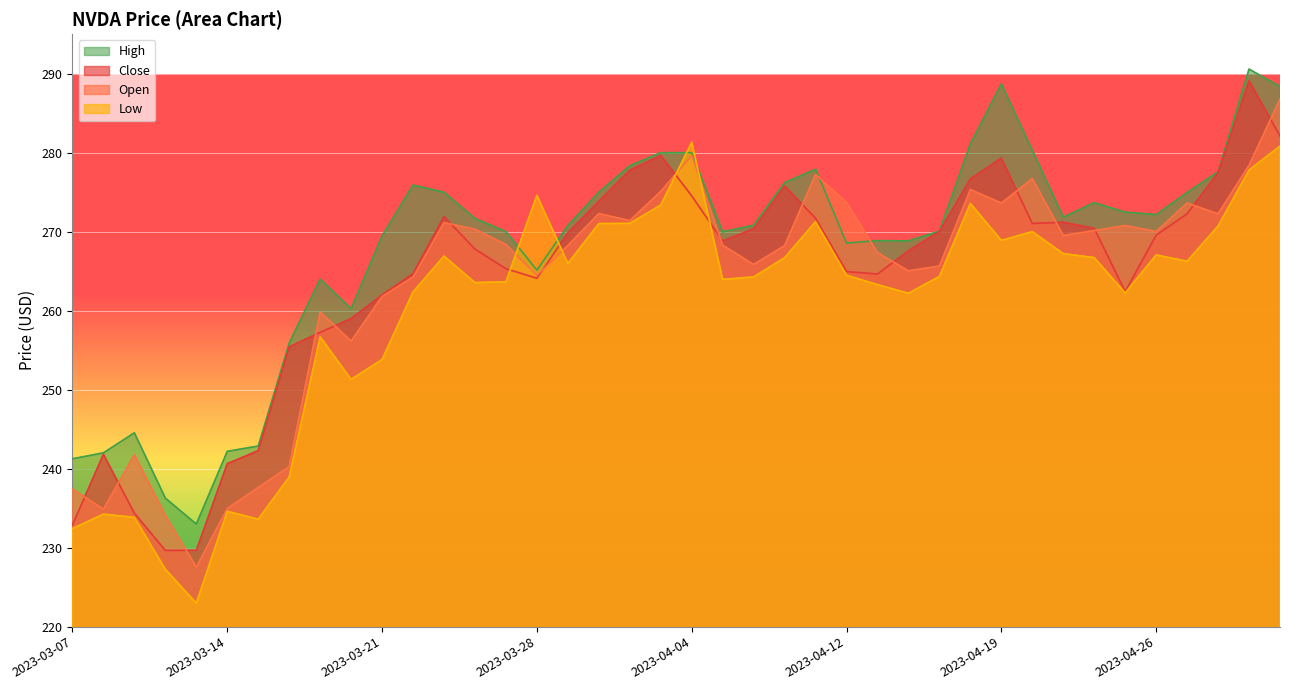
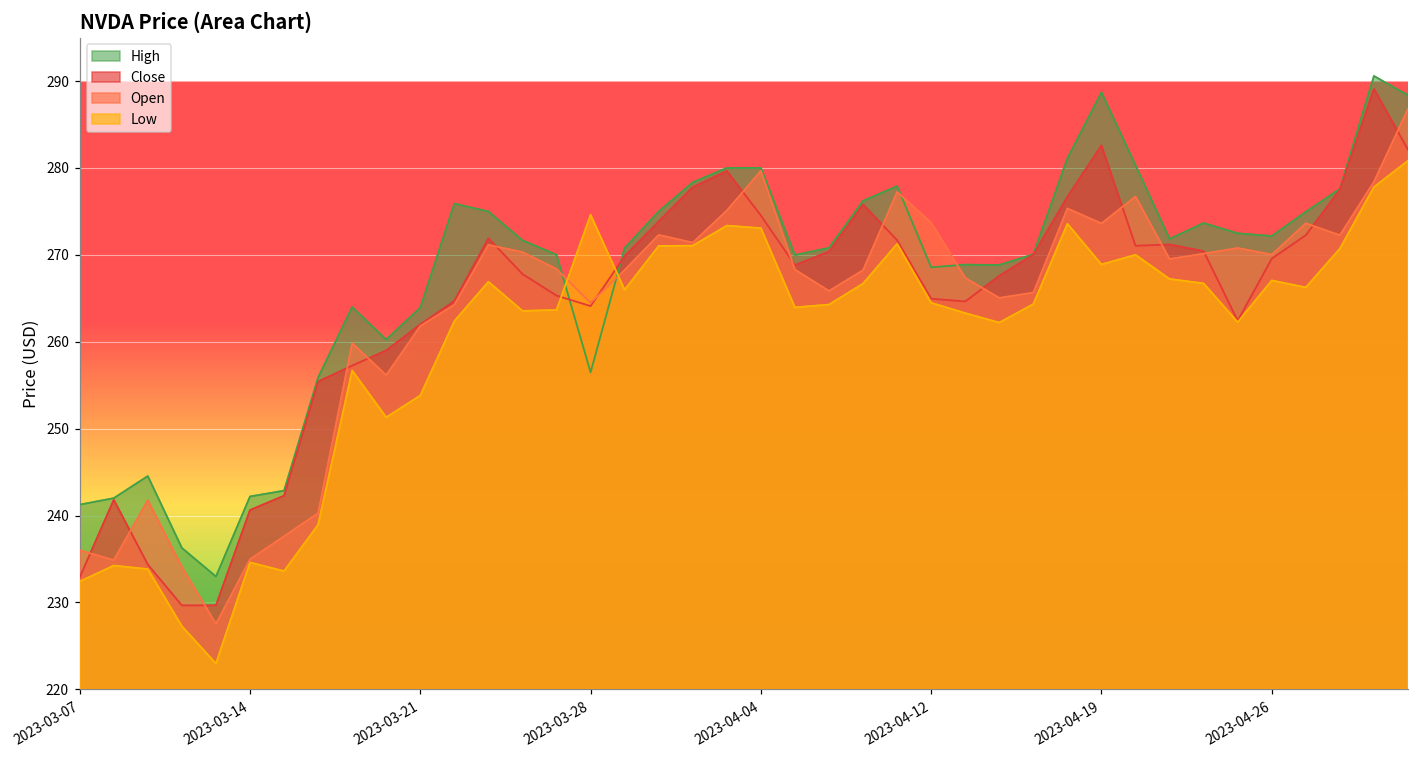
  {
    "High": {
      "2023-03-07": 241,
      "2023-03-14": 242,
-     "2023-03-21": 269,
-     "2023-03-28": 265,
+     "2023-03-21": 264,
+     "2023-03-28": 256,
      "2023-04-04": 280,
      "2023-04-12": 269,
      "2023-04-19": 289,
      "2023-04-26": 272
    },
    "Close": {
      "2023-03-07": 233,
      "2023-03-14": 241,
      "2023-03-28": 264,
      "2023-04-04": 275,
      "2023-04-12": 265,
-     "2023-04-19": 279,
+     "2023-04-19": 283,
      "2023-04-26": 270
    },
    "Open": {
-     "2023-03-07": 237,
+     "2023-03-07": 236,
      "2023-03-14": 235,
      "2023-03-28": 264,
      "2023-04-04": 280,
      "2023-04-12": 274,
      "2023-04-19": 274,
      "2023-04-26": 270
    },
    "Low": {
      "2023-03-07": 232,
      "2023-03-14": 235,
      "2023-03-21": 254,
      "2023-03-28": 275,
-     "2023-04-04": 281,
+     "2023-04-04": 273,
      "2023-04-12": 264,
      "2023-04-19": 269,
      "2023-04-26": 267
    }
  }
